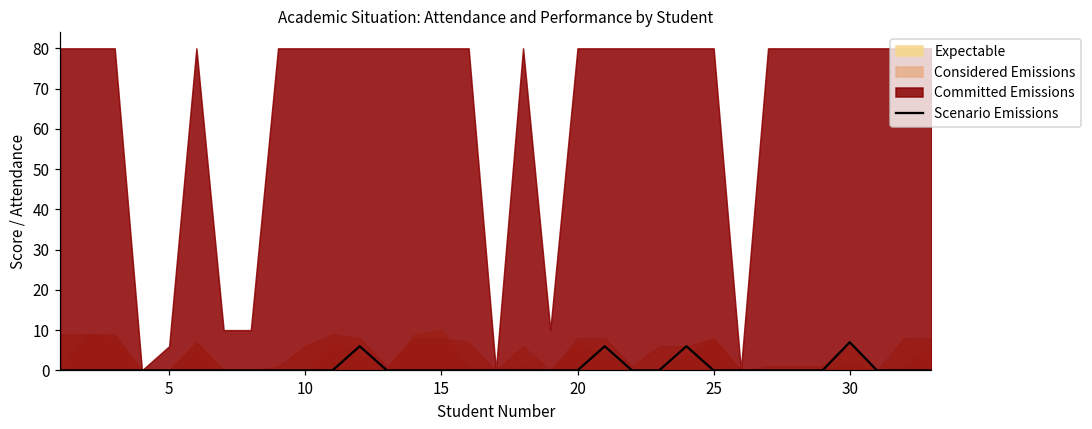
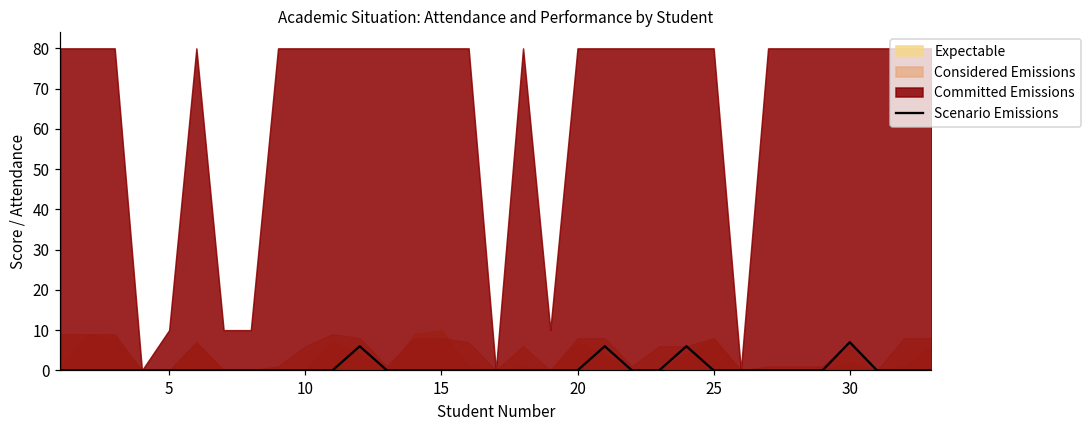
  {
    "Scenario Emissions": {
      "15": 0,
      "20": 0,
      "25": 0
    },
    "Committed Emissions": {
-     "5": 6,
+     "5": 10,
      "10": 80,
      "15": 80,
      "20": 80,
      "25": 80,
      "30": 80
    }
  }
